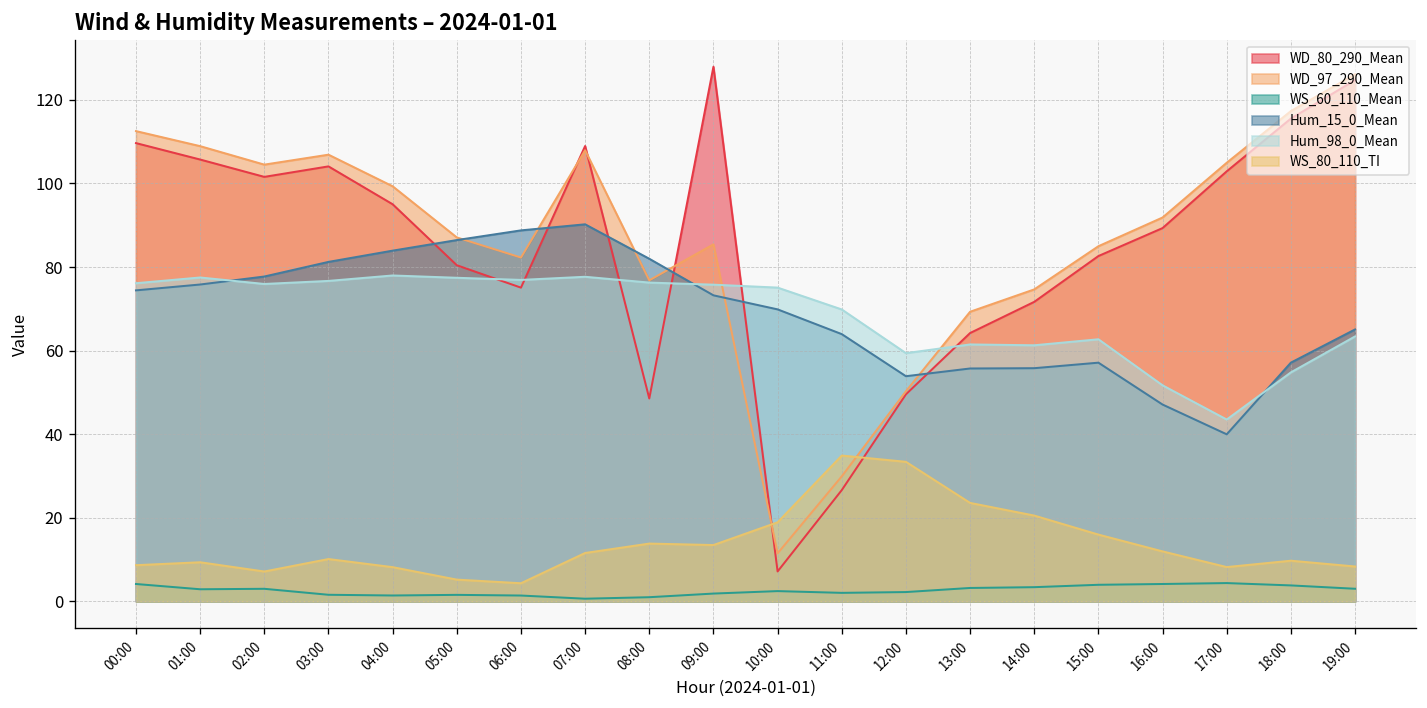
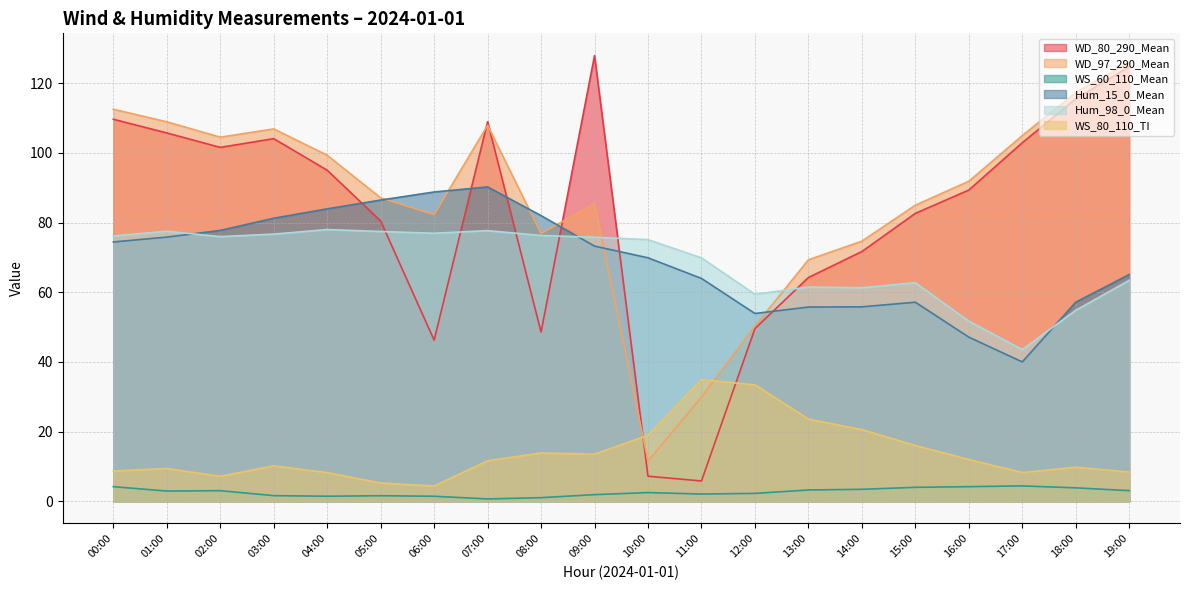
  {
    "WD_80_290_Mean": {
      "00:00": 110,
      "01:00": 106,
      "02:00": 102,
      "03:00": 104,
      "04:00": 95,
      "05:00": 80,
-     "06:00": 75,
+     "06:00": 46,
      "07:00": 109,
      "08:00": 49,
      "09:00": 128,
      "10:00": 7,
-     "11:00": 27,
+     "11:00": 6,
      "13:00": 64,
      "14:00": 72,
      "15:00": 83,
      "16:00": 89,
      "17:00": 103
    },
    "Hum_98_0_Mean": {
      "00:00": 76,
      "01:00": 78,
      "02:00": 76,
      "03:00": 77,
      "04:00": 78,
      "05:00": 77,
      "06:00": 77,
      "07:00": 78,
      "09:00": 76,
      "10:00": 75,
      "11:00": 70,
      "12:00": 59,
      "13:00": 61,
      "14:00": 61,
      "15:00": 63,
      "16:00": 52,
      "17:00": 44,
      "18:00": 55,
      "19:00": 63
    }
  }
